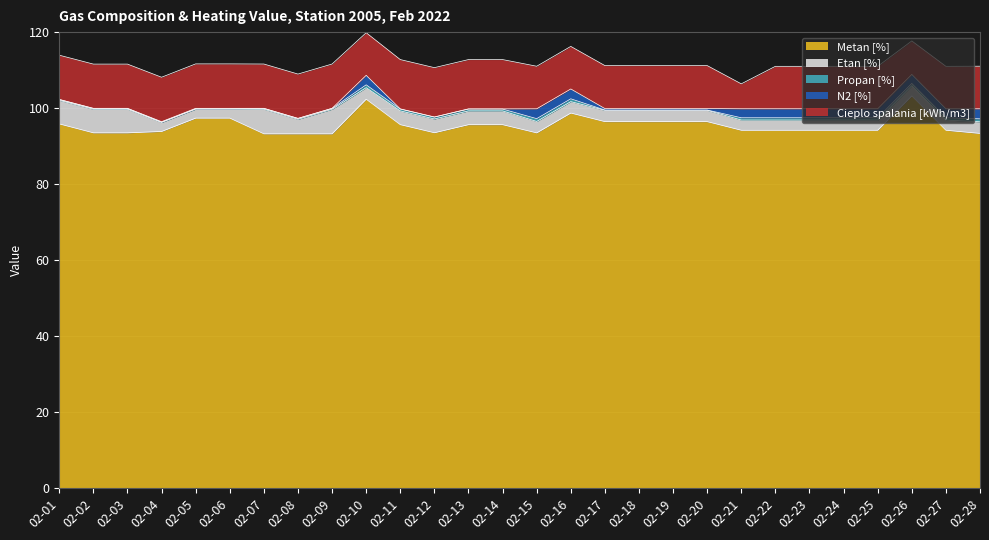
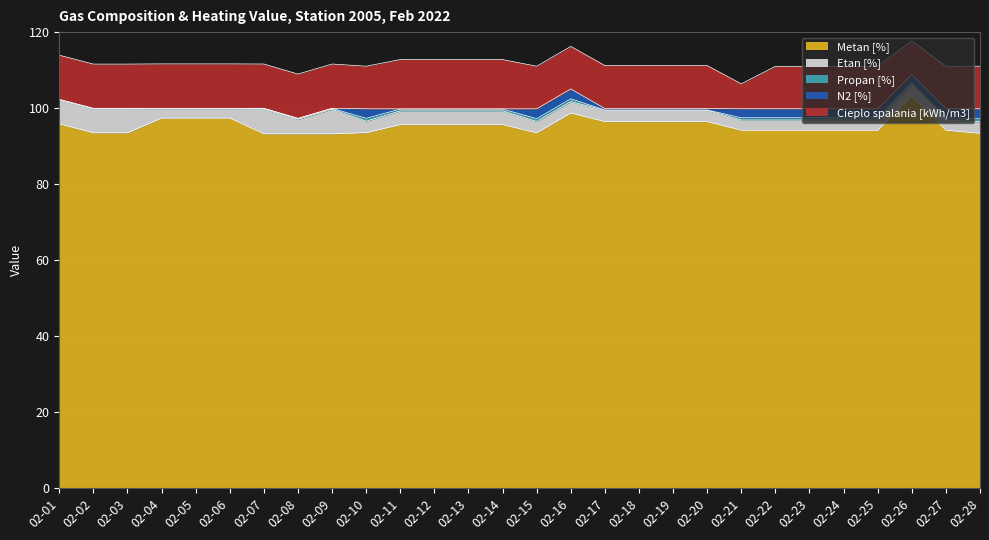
  {
    "Metan [%]": {
      "02-01": 96,
      "02-02": 93,
      "02-03": 93,
-     "02-04": 94,
+     "02-04": 97,
      "02-05": 97,
      "02-06": 97,
      "02-07": 93,
      "02-08": 93,
      "02-09": 93,
-     "02-10": 102,
+     "02-10": 94,
      "02-11": 96,
-     "02-12": 94,
+     "02-12": 96,
      "02-13": 96,
      "02-14": 96,
      "02-15": 93,
      "02-16": 99,
      "02-17": 96,
      "02-18": 96,
      "02-19": 96,
      "02-20": 96,
      "02-21": 94,
      "02-22": 94,
      "02-23": 94,
      "02-24": 94,
      "02-25": 94,
      "02-27": 94,
      "02-28": 93
    },
    "Etan [%]": {
      "02-10": 3,
      "02-15": 3,
      "02-16": 3,
      "02-28": 3
    },
    "Propan [%]": {
      "02-10": 1,
      "02-15": 1,
      "02-16": 1,
      "02-28": 1
    },
    "N2 [%]": {
      "02-10": 3,
      "02-15": 3,
      "02-16": 3,
      "02-21": 2,
      "02-22": 2,
      "02-28": 3
    },
    "Cieplo spalania [kWh/m3]": {
      "02-01": 12,
      "02-02": 12,
      "02-03": 12,
      "02-04": 12,
      "02-05": 12,
      "02-06": 12,
      "02-07": 12,
      "02-08": 12,
      "02-09": 12,
      "02-10": 11,
      "02-11": 13,
      "02-12": 13,
      "02-13": 13,
      "02-14": 13,
      "02-15": 11,
      "02-16": 11,
      "02-17": 11,
      "02-18": 11,
      "02-19": 11,
      "02-20": 11,
      "02-21": 7,
      "02-22": 11,
      "02-28": 11
    }
  }
